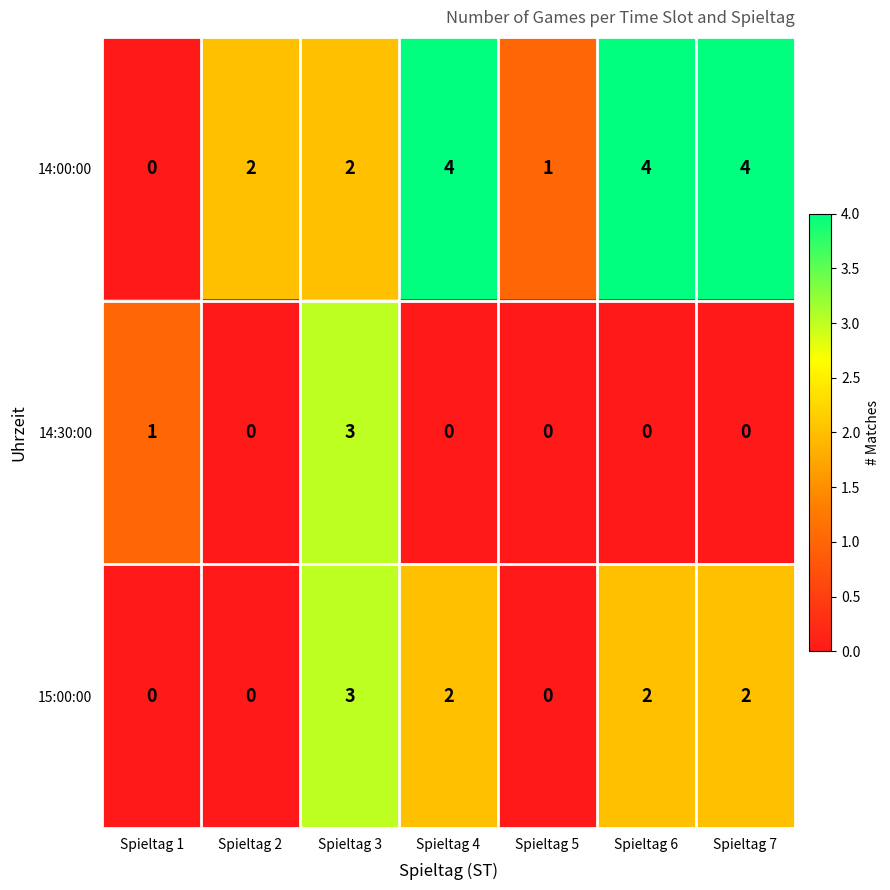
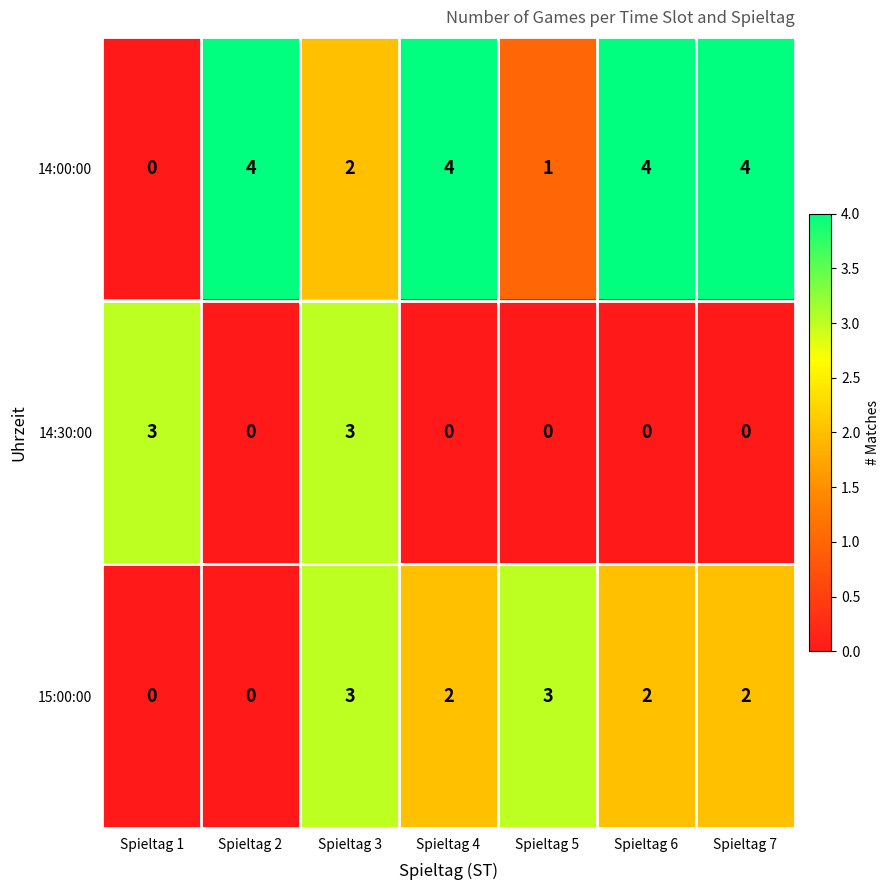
  {
    "14:00:00": {
      "Spieltag 1": 0,
-     "Spieltag 2": 2,
+     "Spieltag 2": 4,
      "Spieltag 3": 2,
      "Spieltag 4": 4,
      "Spieltag 5": 1,
      "Spieltag 6": 4,
      "Spieltag 7": 4
    },
    "14:30:00": {
-     "Spieltag 1": 1,
+     "Spieltag 1": 3,
      "Spieltag 2": 0,
      "Spieltag 3": 3,
      "Spieltag 4": 0,
      "Spieltag 5": 0,
      "Spieltag 6": 0,
      "Spieltag 7": 0
    },
    "15:00:00": {
      "Spieltag 1": 0,
      "Spieltag 2": 0,
      "Spieltag 3": 3,
      "Spieltag 4": 2,
-     "Spieltag 5": 0,
+     "Spieltag 5": 3,
      "Spieltag 6": 2,
      "Spieltag 7": 2
    }
  }
